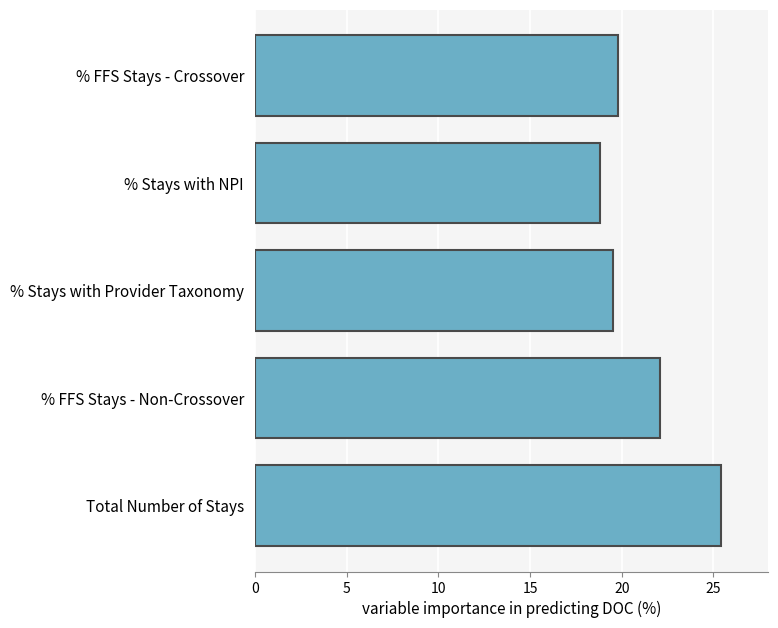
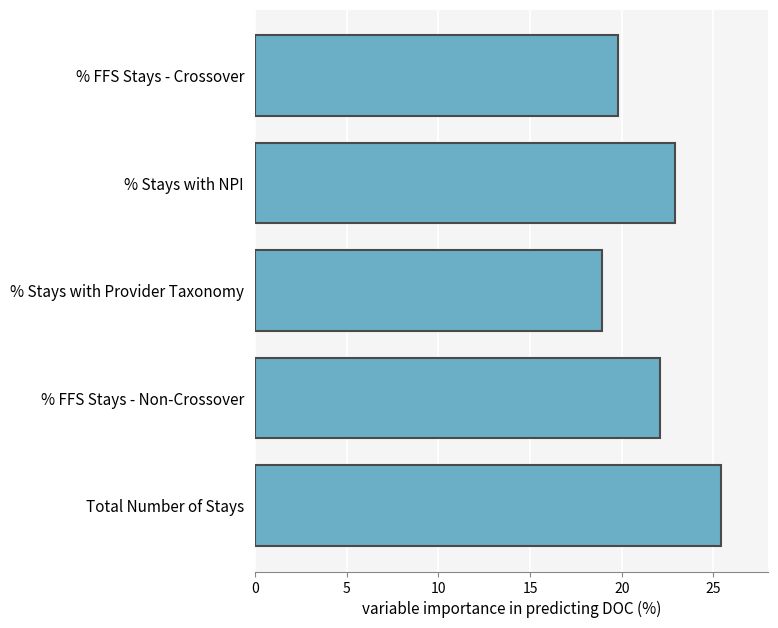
  {
    "% FFS Stays - Crossover": 19.8,
-   "% Stays with NPI": 18.8,
-   "% Stays with Provider Taxonomy": 19.5,
+   "% Stays with NPI": 22.9,
+   "% Stays with Provider Taxonomy": 18.9,
    "% FFS Stays - Non-Crossover": 22.1,
    "Total Number of Stays": 25.4
  }
